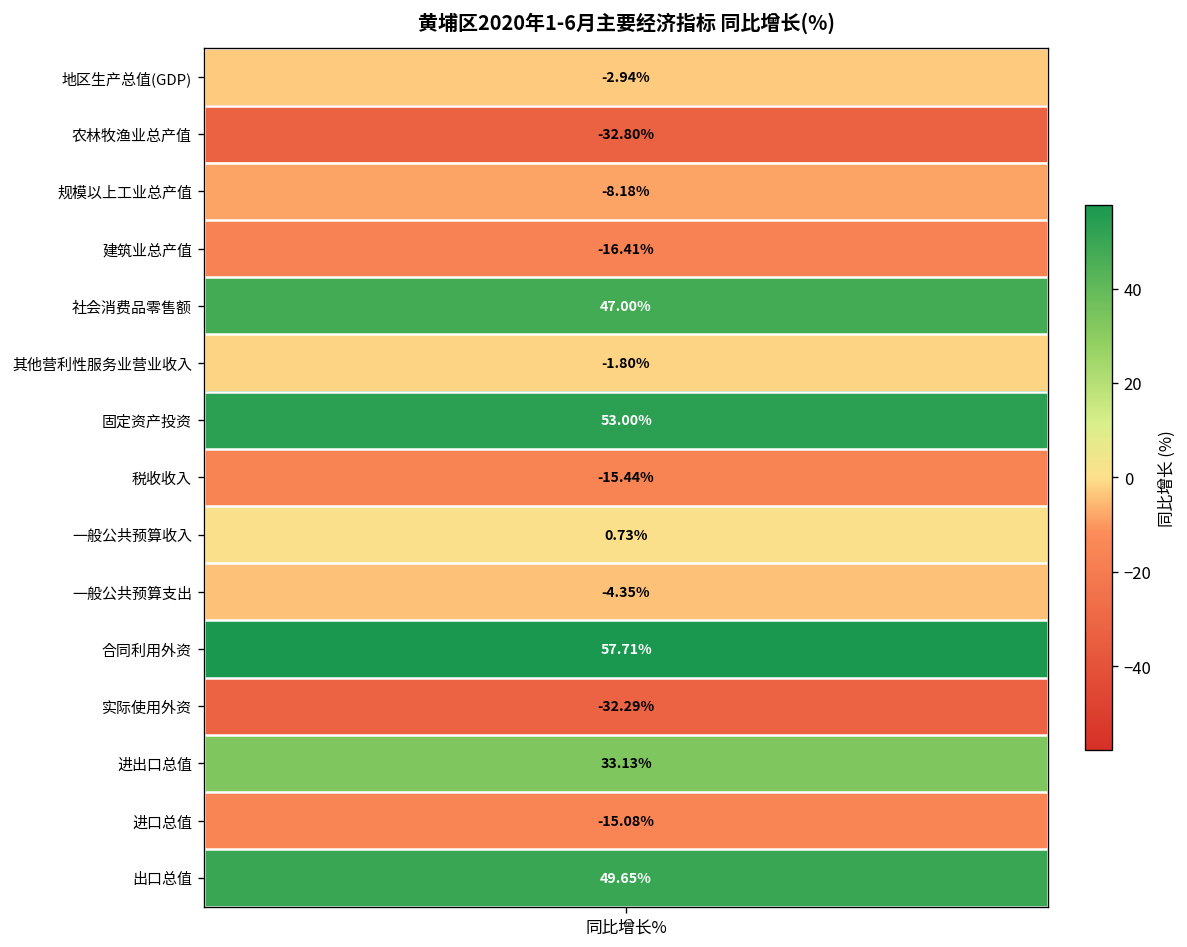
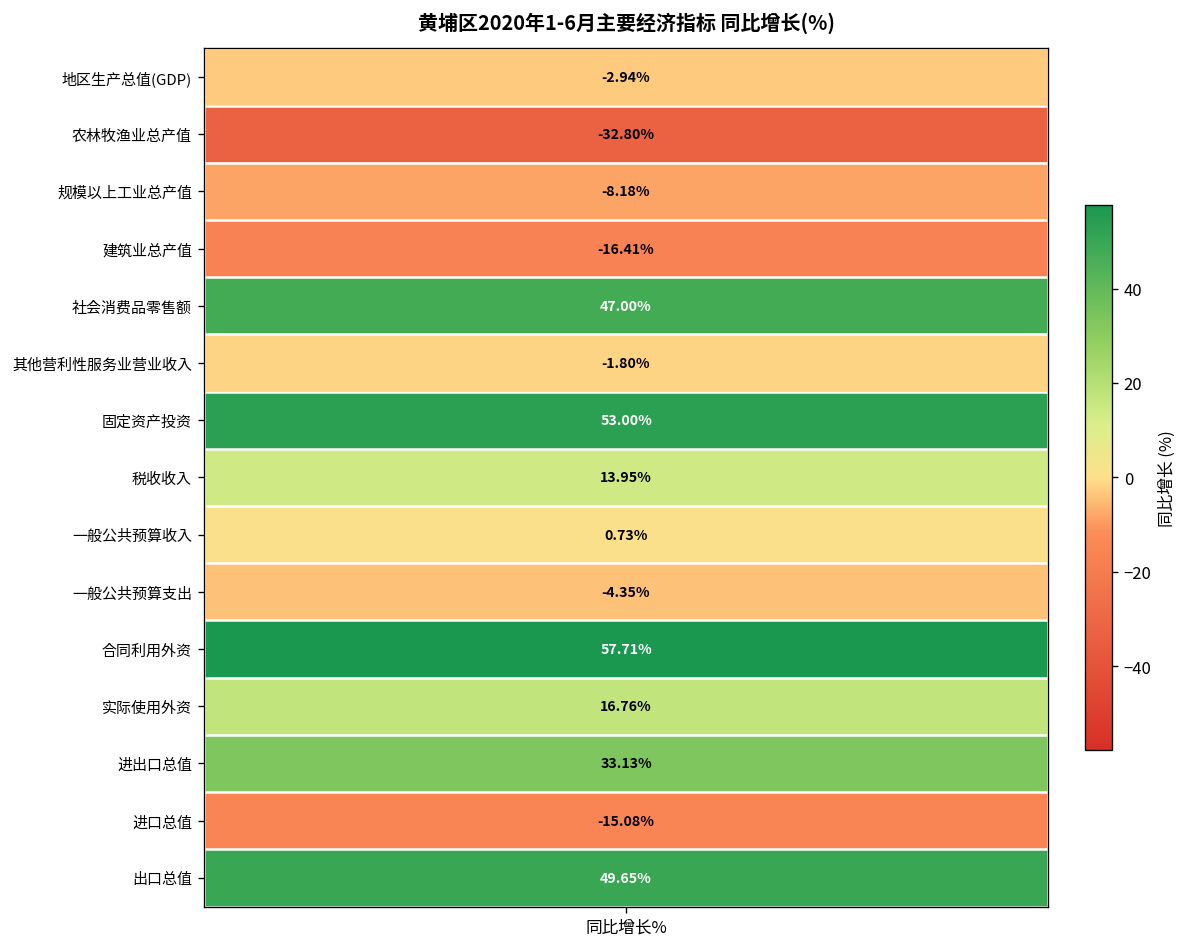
  {
    "地区生产总值(GDP)": {
      "同比增长%": "-2.94%"
    },
    "农林牧渔业总产值": {
      "同比增长%": "-32.80%"
    },
    "规模以上工业总产值": {
      "同比增长%": "-8.18%"
    },
    "建筑业总产值": {
      "同比增长%": "-16.41%"
    },
    "社会消费品零售额": {
      "同比增长%": "47.00%"
    },
    "其他营利性服务业营业收入": {
      "同比增长%": "-1.80%"
    },
    "固定资产投资": {
      "同比增长%": "53.00%"
    },
    "税收收入": {
-     "同比增长%": "-15.44%"
+     "同比增长%": "13.95%"
    },
    "一般公共预算收入": {
      "同比增长%": "0.73%"
    },
    "一般公共预算支出": {
      "同比增长%": "-4.35%"
    },
    "合同利用外资": {
      "同比增长%": "57.71%"
    },
    "实际使用外资": {
-     "同比增长%": "-32.29%"
+     "同比增长%": "16.76%"
    },
    "进出口总值": {
      "同比增长%": "33.13%"
    },
    "进口总值": {
      "同比增长%": "-15.08%"
    },
    "出口总值": {
      "同比增长%": "49.65%"
    }
  }
